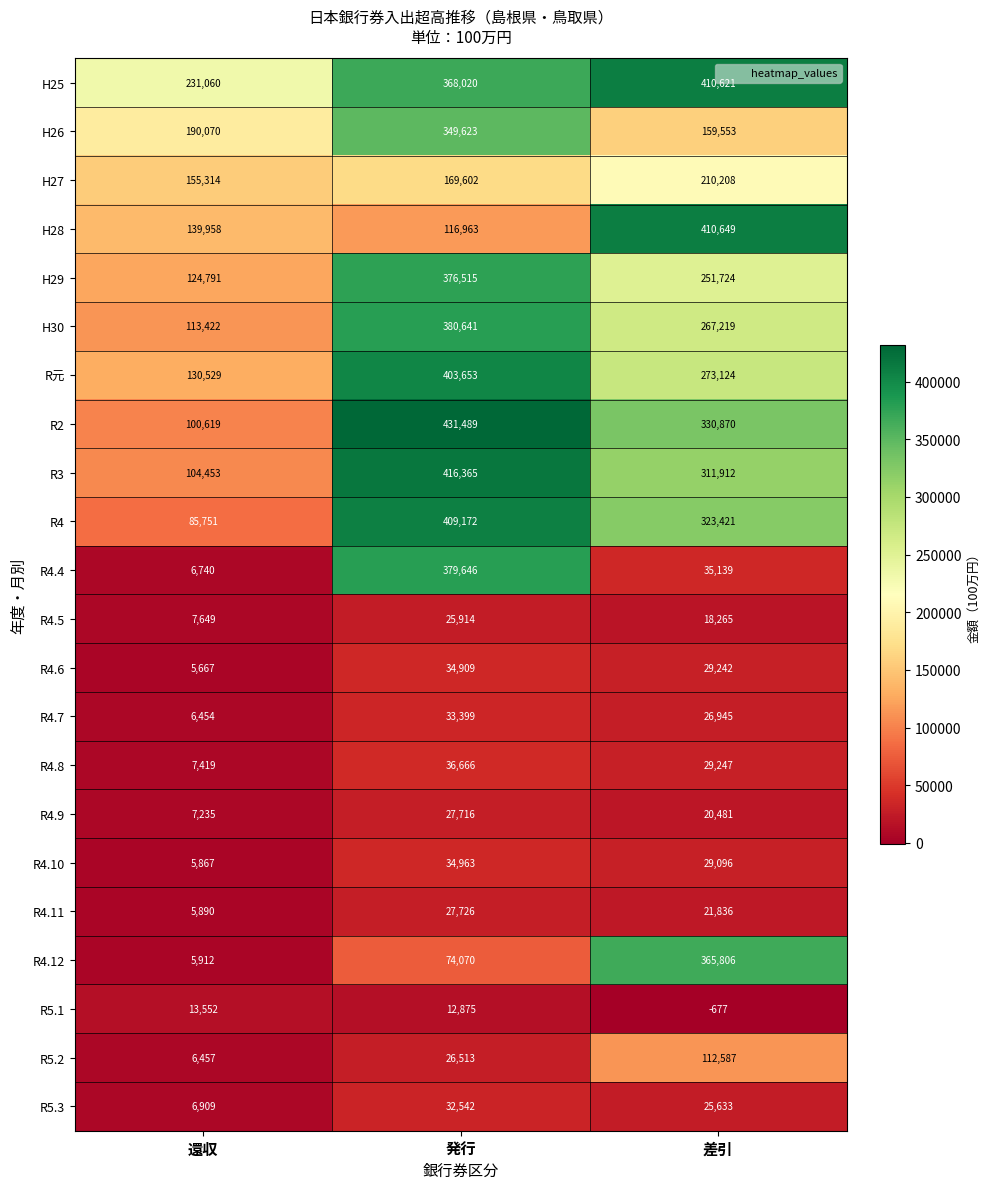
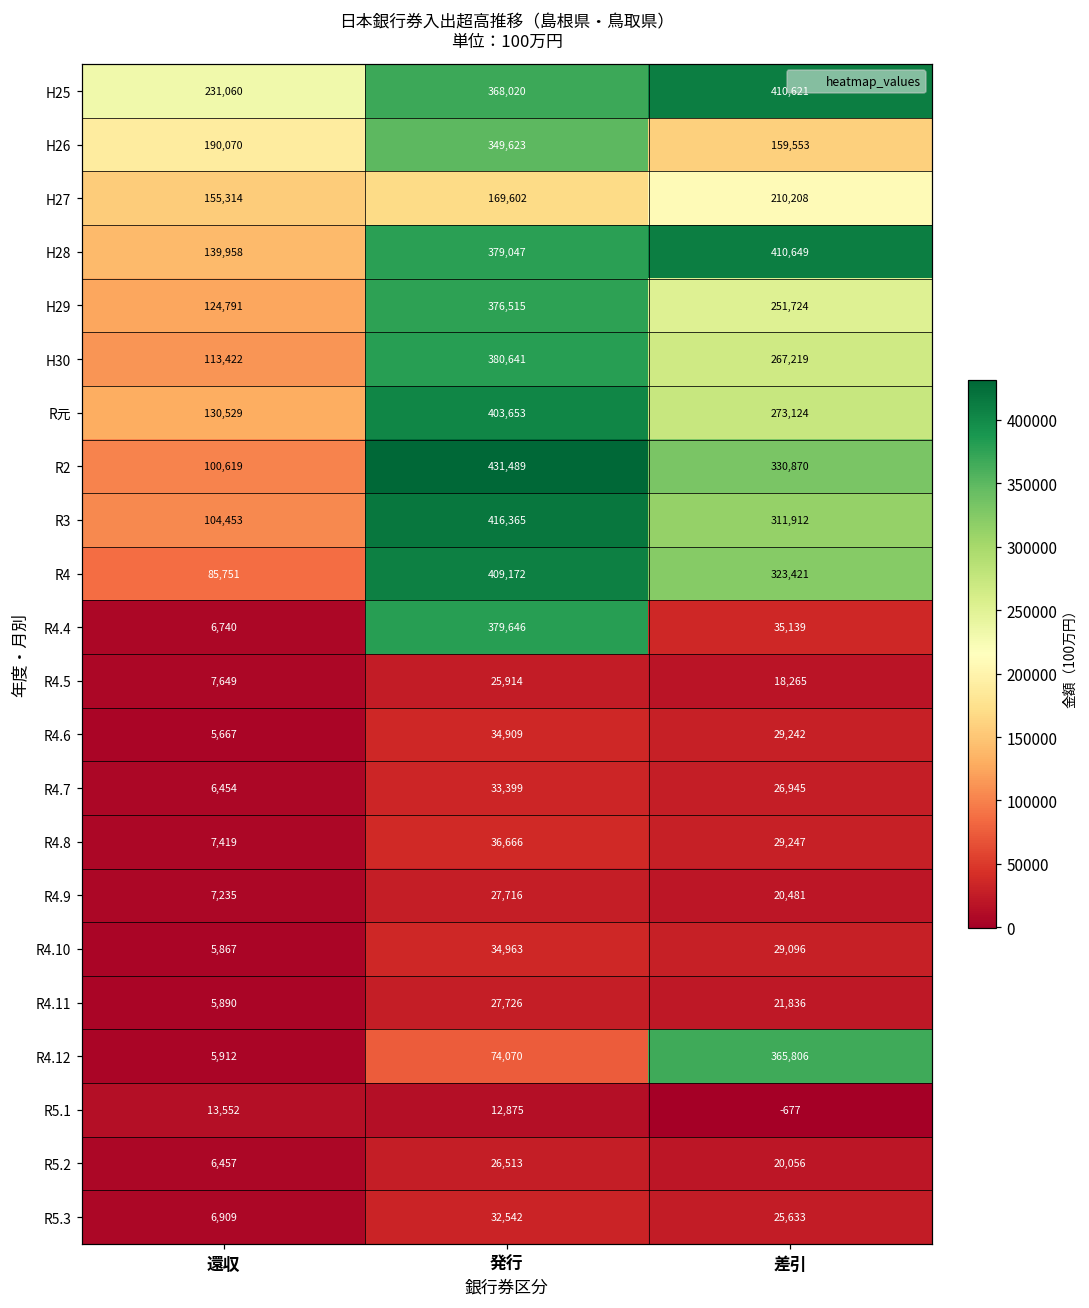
  {
    "H25": {
      "還収": "231,060",
      "発行": "368,020"
    },
    "H26": {
      "還収": "190,070",
      "発行": "349,623",
      "差引": "159,553"
    },
    "H27": {
      "還収": "155,314",
      "発行": "169,602",
      "差引": "210,208"
    },
    "H28": {
      "還収": "139,958",
-     "発行": "116,963",
+     "発行": "379,047",
      "差引": "410,649"
    },
    "H29": {
      "還収": "124,791",
      "発行": "376,515",
      "差引": "251,724"
    },
    "H30": {
      "還収": "113,422",
      "発行": "380,641",
      "差引": "267,219"
    },
    "R元": {
      "還収": "130,529",
      "発行": "403,653",
      "差引": "273,124"
    },
    "R2": {
      "還収": "100,619",
      "発行": "431,489",
      "差引": "330,870"
    },
    "R3": {
      "還収": "104,453",
      "発行": "416,365",
      "差引": "311,912"
    },
    "R4": {
      "還収": "85,751",
      "発行": "409,172",
      "差引": "323,421"
    },
    "R4.4": {
      "還収": "6,740",
      "発行": "379,646",
      "差引": "35,139"
    },
    "R4.5": {
      "還収": "7,649",
      "発行": "25,914",
      "差引": "18,265"
    },
    "R4.6": {
      "還収": "5,667",
      "発行": "34,909",
      "差引": "29,242"
    },
    "R4.7": {
      "還収": "6,454",
      "発行": "33,399",
      "差引": "26,945"
    },
    "R4.8": {
      "還収": "7,419",
      "発行": "36,666",
      "差引": "29,247"
    },
    "R4.9": {
      "還収": "7,235",
      "発行": "27,716",
      "差引": "20,481"
    },
    "R4.10": {
      "還収": "5,867",
      "発行": "34,963",
      "差引": "29,096"
    },
    "R4.11": {
      "還収": "5,890",
      "発行": "27,726",
      "差引": "21,836"
    },
    "R4.12": {
      "還収": "5,912",
      "発行": "74,070",
      "差引": "365,806"
    },
    "R5.1": {
      "還収": "13,552",
      "発行": "12,875",
      "差引": "-677"
    },
    "R5.2": {
      "還収": "6,457",
      "発行": "26,513",
-     "差引": "112,587"
+     "差引": "20,056"
    },
    "R5.3": {
      "還収": "6,909",
      "発行": "32,542",
      "差引": "25,633"
    }
  }
